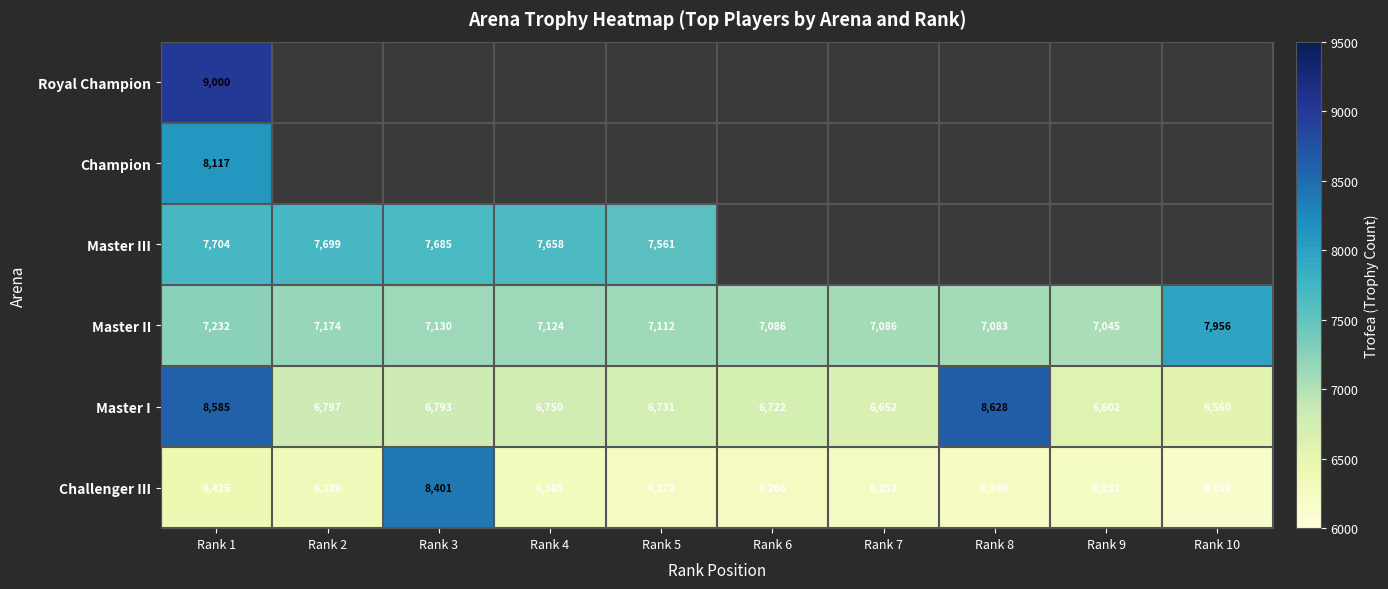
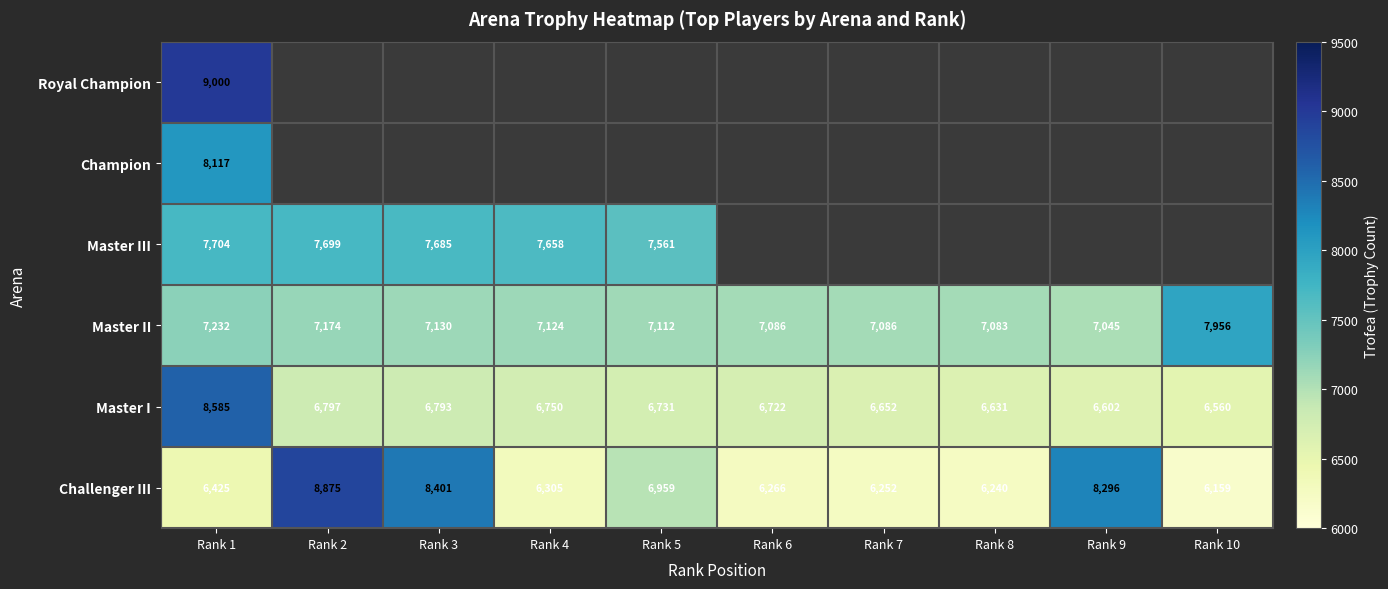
  {
    "Royal Champion": {
      "Rank 1": "9,000"
    },
    "Champion": {
      "Rank 1": "8,117"
    },
    "Master III": {
      "Rank 1": "7,704",
      "Rank 2": "7,699",
      "Rank 3": "7,685",
      "Rank 4": "7,658",
      "Rank 5": "7,561"
    },
    "Master II": {
      "Rank 1": "7,232",
      "Rank 2": "7,174",
      "Rank 3": "7,130",
      "Rank 4": "7,124",
      "Rank 5": "7,112",
      "Rank 6": "7,086",
      "Rank 7": "7,086",
      "Rank 8": "7,083",
      "Rank 9": "7,045",
      "Rank 10": "7,956"
    },
    "Master I": {
      "Rank 1": "8,585",
      "Rank 2": "6,797",
      "Rank 3": "6,793",
      "Rank 4": "6,750",
      "Rank 5": "6,731",
      "Rank 6": "6,722",
      "Rank 7": "6,652",
-     "Rank 8": "8,628",
+     "Rank 8": "6,631",
      "Rank 9": "6,602",
      "Rank 10": "6,560"
    },
    "Challenger III": {
      "Rank 1": "6,425",
-     "Rank 2": "6,339",
+     "Rank 2": "8,875",
      "Rank 3": "8,401",
      "Rank 4": "6,305",
-     "Rank 5": "6,272",
+     "Rank 5": "6,959",
      "Rank 6": "6,266",
      "Rank 7": "6,252",
      "Rank 8": "6,240",
-     "Rank 9": "6,232",
+     "Rank 9": "8,296",
      "Rank 10": "6,159"
    }
  }
